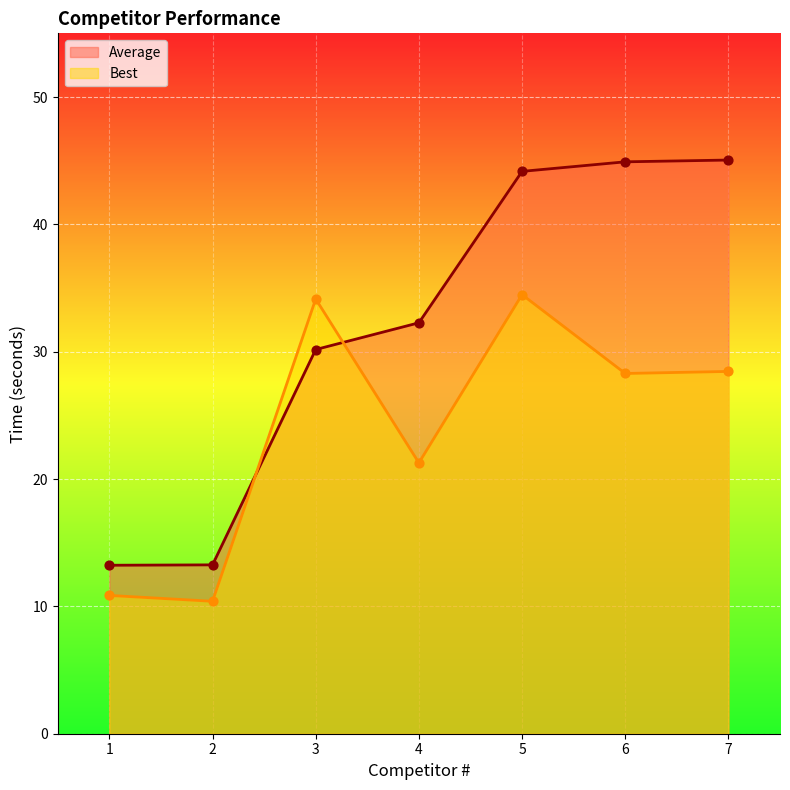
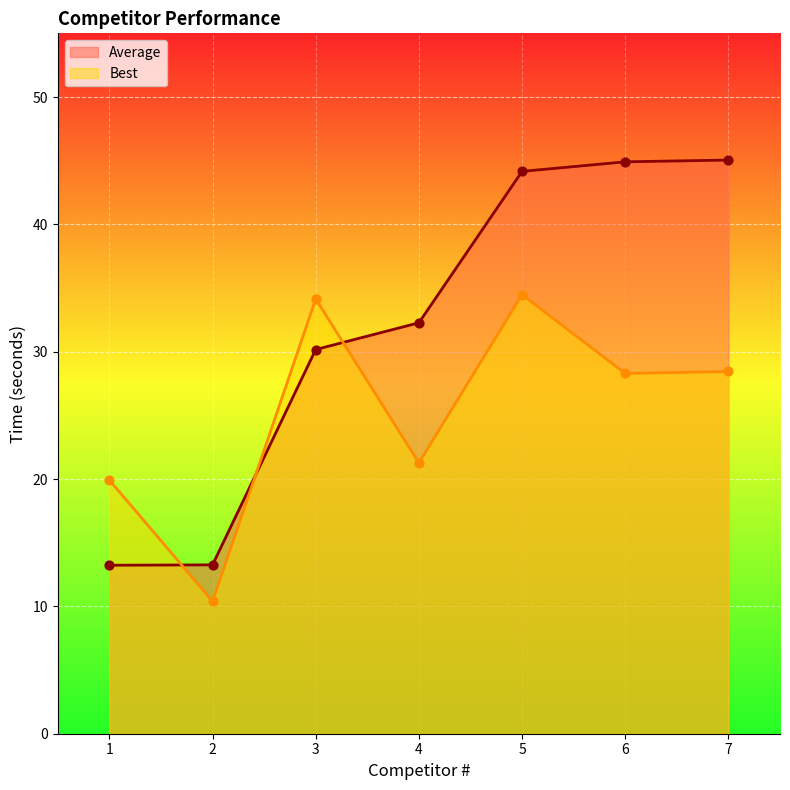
  {
    "Average": {
      "1": 13.2,
      "2": 13.3,
      "3": 30.2,
      "4": 32.3,
      "5": 44.2,
      "6": 44.9,
      "7": 45.1
    },
    "Best": {
-     "1": 10.9,
+     "1": 19.9,
      "2": 10.4,
      "3": 34.1,
      "4": 21.3,
      "5": 34.5,
      "6": 28.3,
      "7": 28.5
    }
  }
